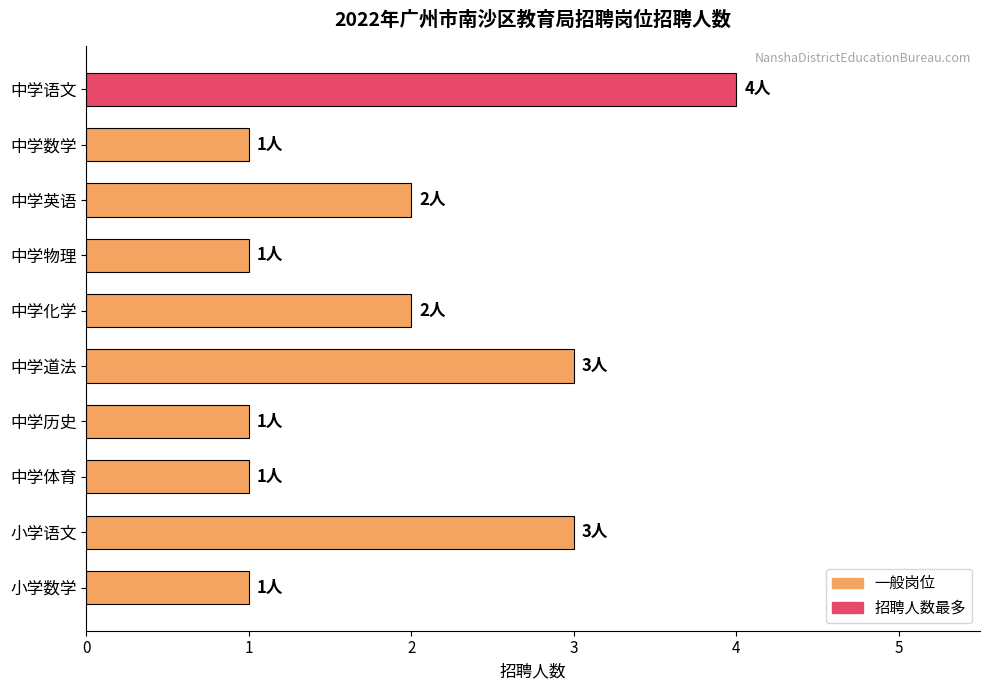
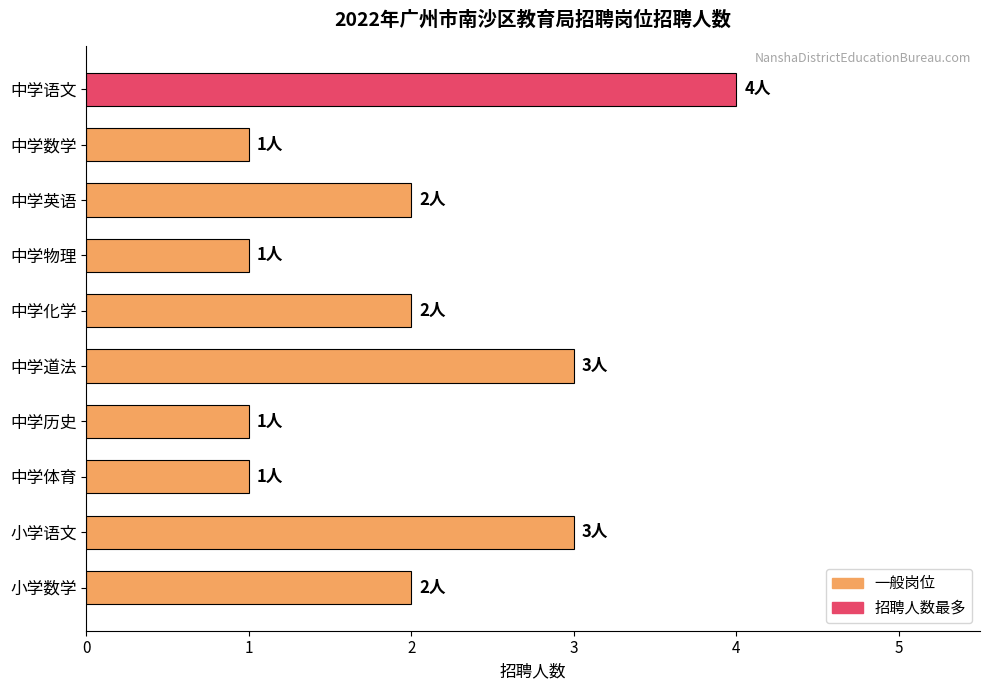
  {
    "中学语文": "4人",
    "中学数学": "1人",
    "中学英语": "2人",
    "中学物理": "1人",
    "中学化学": "2人",
    "中学道法": "3人",
    "中学历史": "1人",
    "中学体育": "1人",
    "小学语文": "3人",
-   "小学数学": "1人"
+   "小学数学": "2人"
  }
